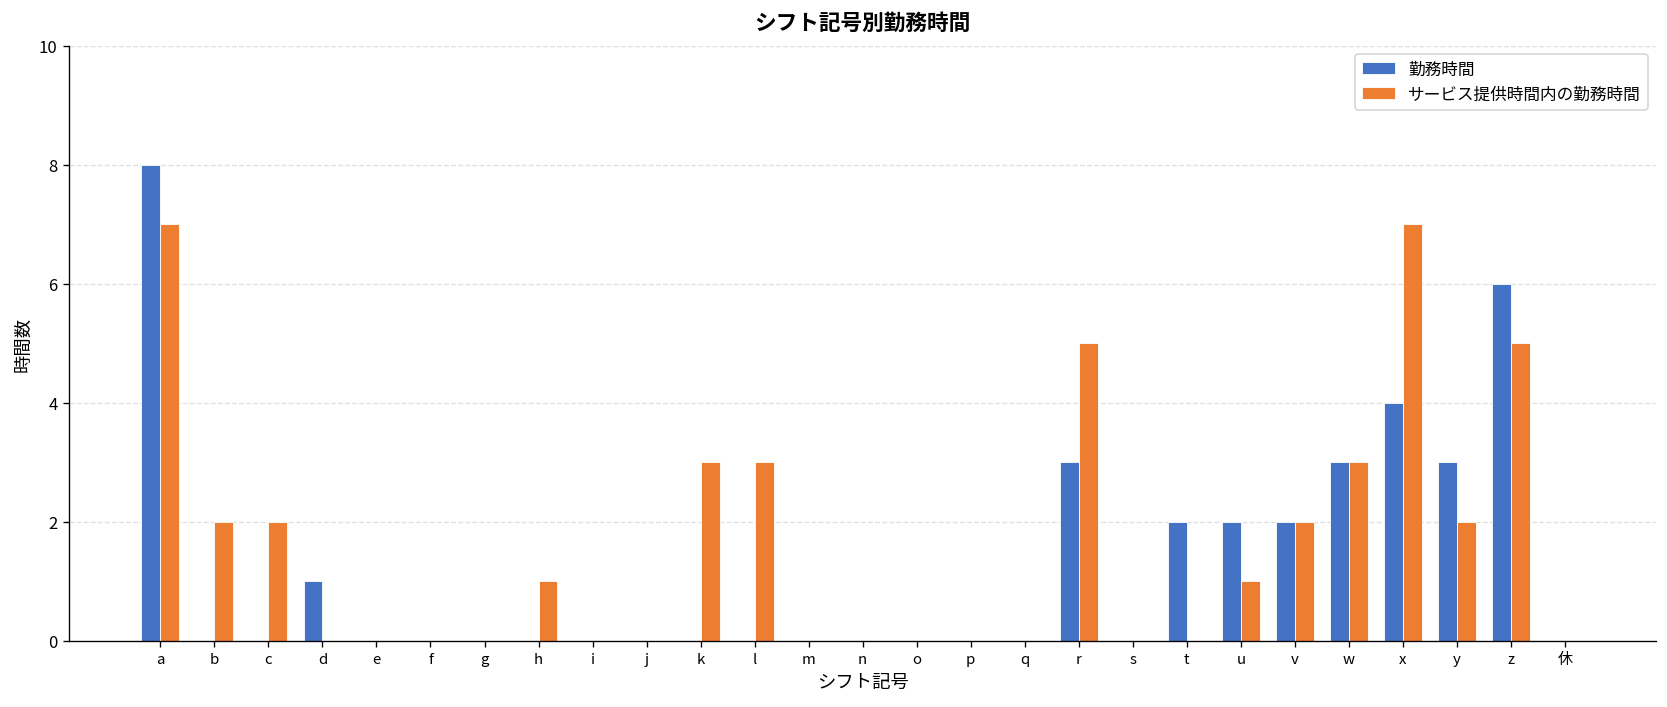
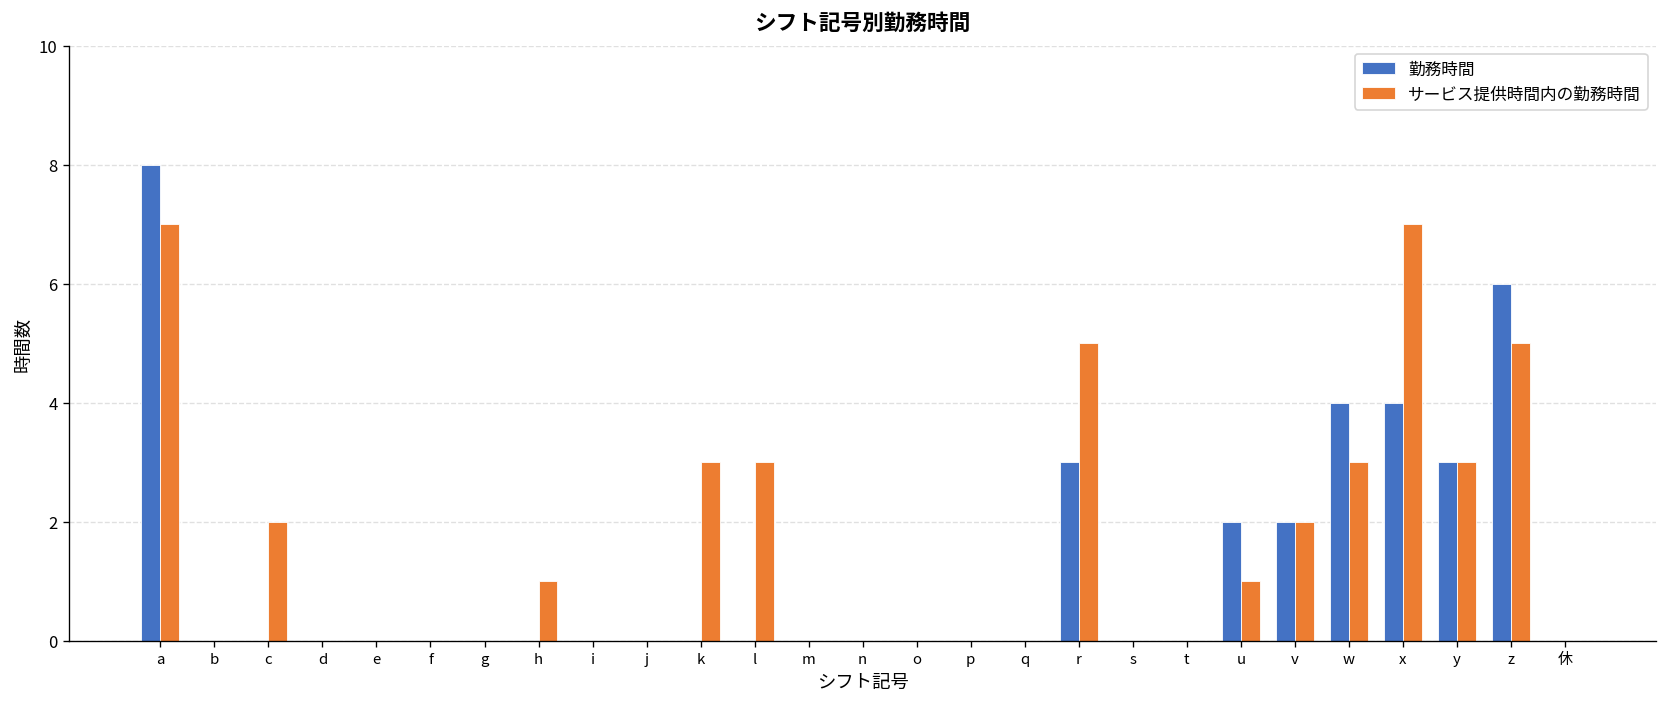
  {
    "勤務時間": {
      "a": 8,
      "b": 0,
      "c": 0,
-     "d": 1,
+     "d": 0,
      "e": 0,
      "f": 0,
      "g": 0,
      "h": 0,
      "i": 0,
      "j": 0,
      "k": 0,
      "l": 0,
      "m": 0,
      "n": 0,
      "o": 0,
      "p": 0,
      "q": 0,
      "r": 3,
      "s": 0,
-     "t": 2,
+     "t": 0,
      "u": 2,
      "v": 2,
-     "w": 3,
+     "w": 4,
      "x": 4,
      "y": 3,
      "z": 6,
      "休": 0
    },
    "サービス提供時間内の勤務時間": {
      "a": 7,
-     "b": 2,
+     "b": 0,
      "c": 2,
      "d": 0,
      "e": 0,
      "f": 0,
      "g": 0,
      "h": 1,
      "i": 0,
      "j": 0,
      "k": 3,
      "l": 3,
      "m": 0,
      "n": 0,
      "o": 0,
      "p": 0,
      "q": 0,
      "r": 5,
      "s": 0,
      "t": 0,
      "u": 1,
      "v": 2,
      "w": 3,
      "x": 7,
-     "y": 2,
+     "y": 3,
      "z": 5,
      "休": 0
    }
  }
